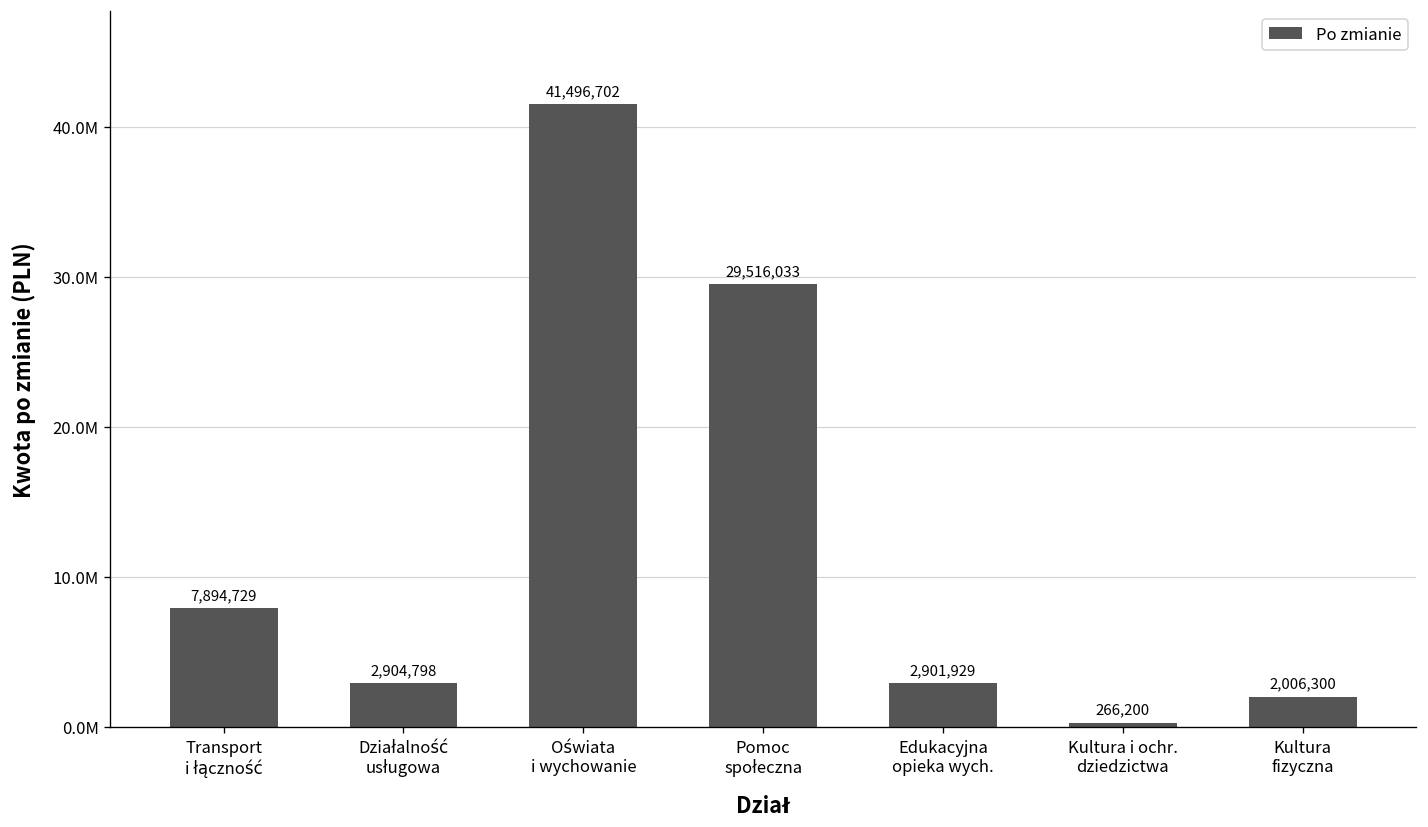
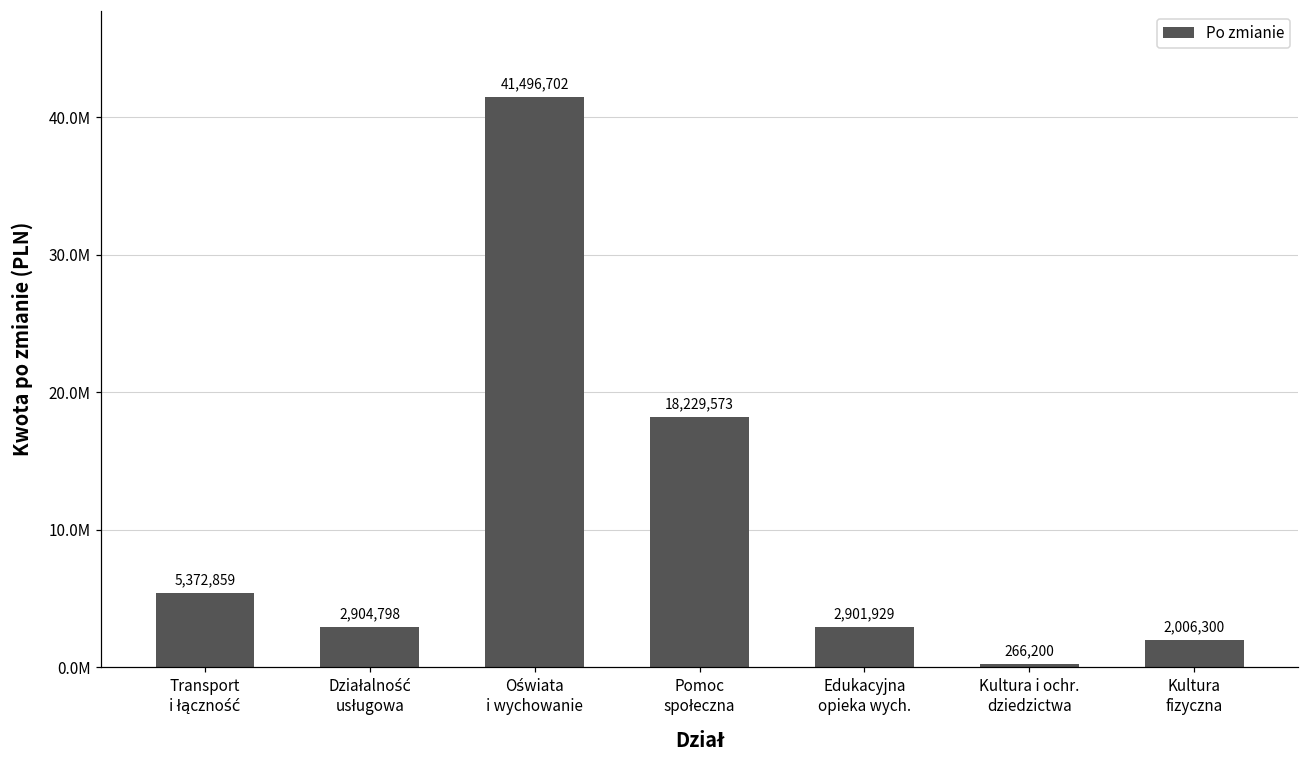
  {
-   "Transport i łączność": "7,894,729",
+   "Transport i łączność": "5,372,859",
    "Działalność usługowa": "2,904,798",
    "Oświata i wychowanie": "41,496,702",
-   "Pomoc społeczna": "29,516,033",
+   "Pomoc społeczna": "18,229,573",
    "Edukacyjna opieka wych.": "2,901,929",
    "Kultura i ochr. dziedzictwa": "266,200",
    "Kultura fizyczna": "2,006,300"
  }
